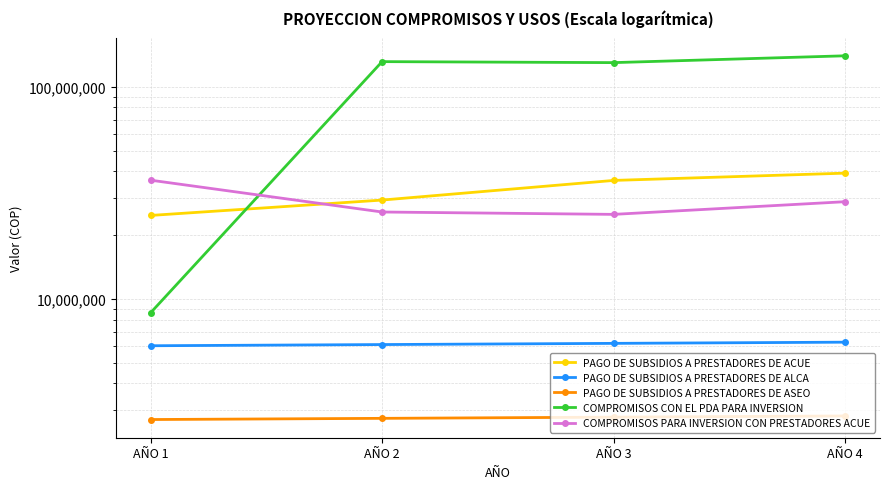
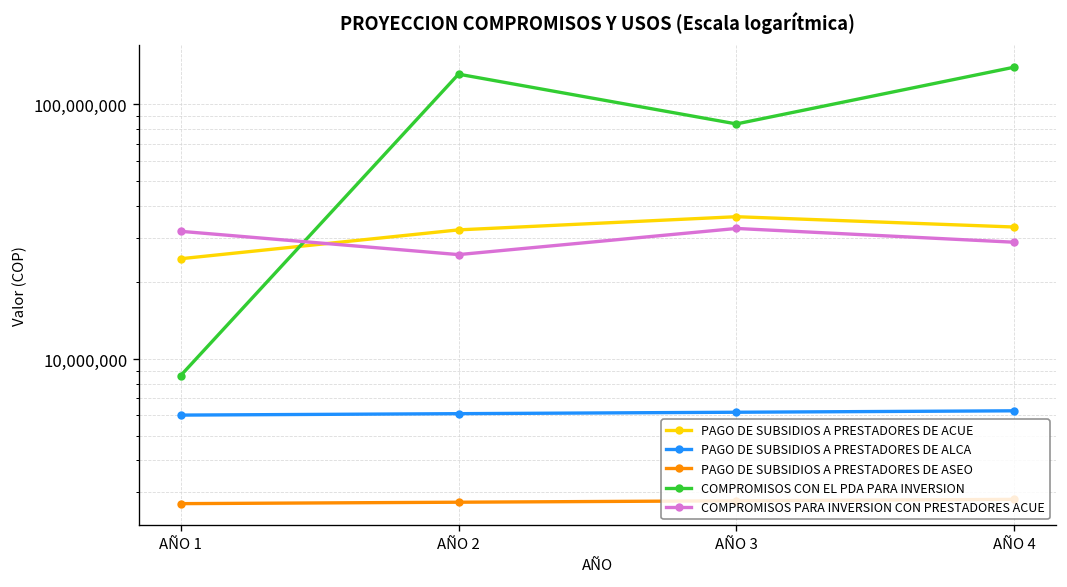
  {
    "PAGO DE SUBSIDIOS A PRESTADORES DE ACUE": {
      "AÑO 1": "25,000,000",
-     "AÑO 2": "29,000,000",
+     "AÑO 2": "32,000,000",
      "AÑO 3": "36,000,000",
-     "AÑO 4": "39,000,000"
+     "AÑO 4": "33,000,000"
    },
    "PAGO DE SUBSIDIOS A PRESTADORES DE ALCA": {
      "AÑO 1": "6,000,000",
      "AÑO 2": "6,100,000",
      "AÑO 3": "6,200,000",
      "AÑO 4": "6,300,000"
    },
    "PAGO DE SUBSIDIOS A PRESTADORES DE ASEO": {
      "AÑO 1": "2,700,000",
      "AÑO 2": "2,700,000"
    },
    "COMPROMISOS CON EL PDA PARA INVERSION": {
      "AÑO 1": "8,600,000",
      "AÑO 2": "130,000,000",
-     "AÑO 3": "130,000,000",
+     "AÑO 3": "84,000,000",
      "AÑO 4": "140,000,000"
    },
    "COMPROMISOS PARA INVERSION CON PRESTADORES ACUE": {
-     "AÑO 1": "36,000,000",
+     "AÑO 1": "32,000,000",
      "AÑO 2": "26,000,000",
-     "AÑO 3": "25,000,000",
+     "AÑO 3": "33,000,000",
      "AÑO 4": "29,000,000"
    }
  }
